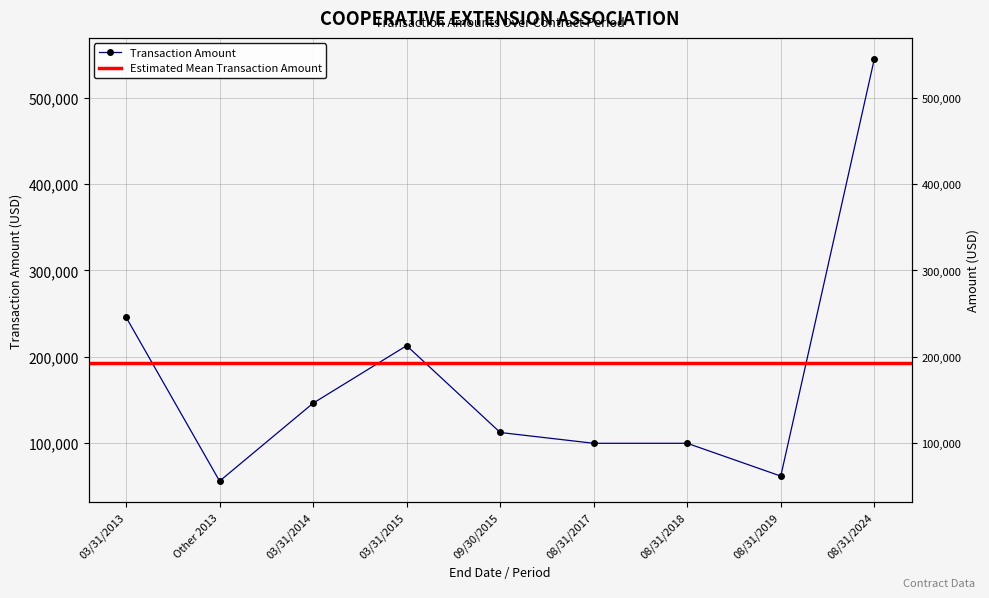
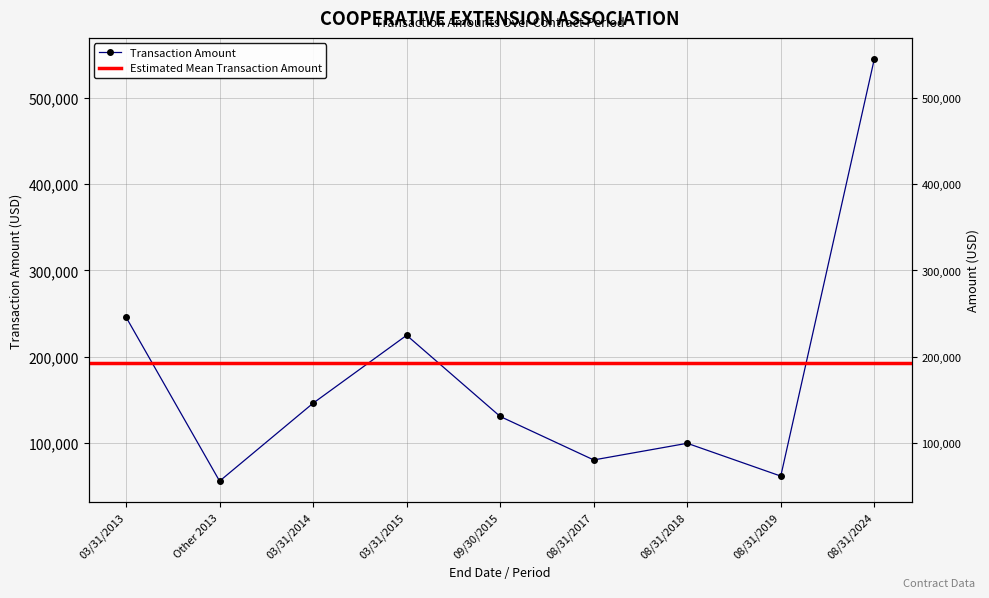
  {
    "03/31/2013": "250,000",
    "Other 2013": "60,000",
    "03/31/2014": "150,000",
-   "03/31/2015": "210,000",
-   "09/30/2015": "110,000",
-   "08/31/2017": "100,000",
+   "03/31/2015": "230,000",
+   "09/30/2015": "130,000",
+   "08/31/2017": "80,000",
    "08/31/2018": "100,000",
    "08/31/2019": "60,000",
    "08/31/2024": "540,000"
  }
